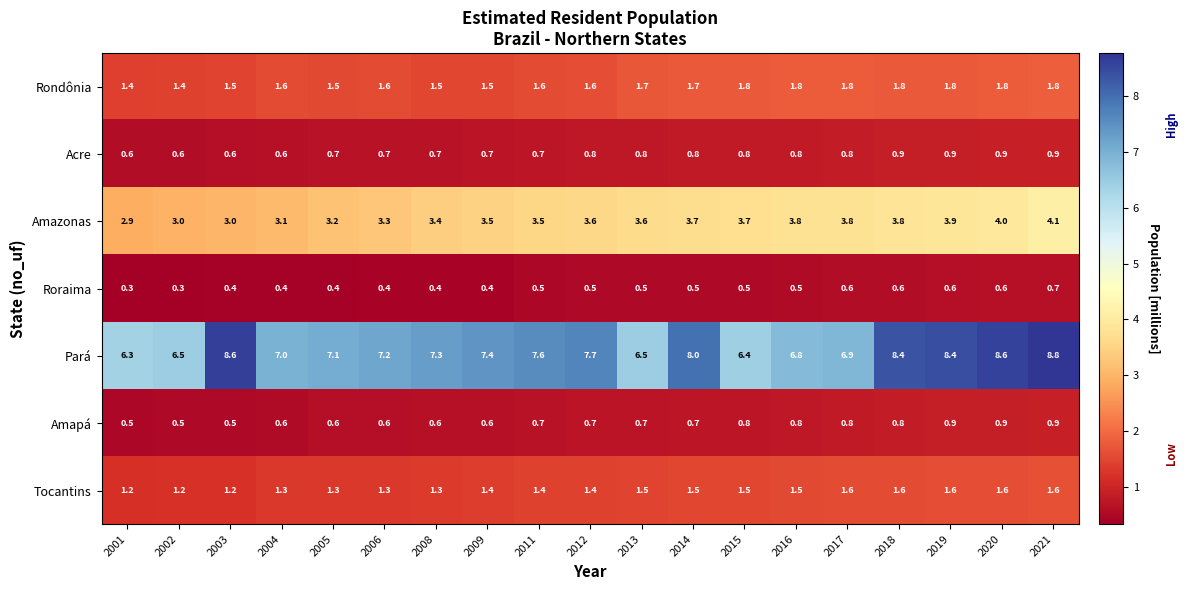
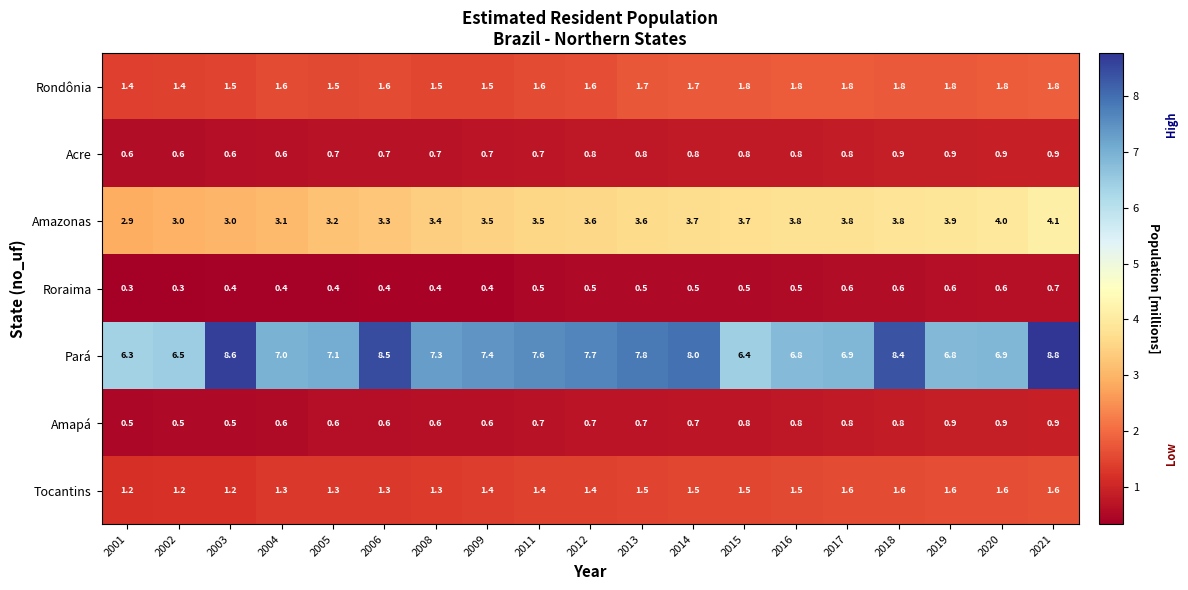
  {
    "Rondônia": {
      "2001": 1.4,
      "2002": 1.4,
      "2003": 1.5,
      "2004": 1.6,
      "2005": 1.5,
      "2006": 1.6,
      "2008": 1.5,
      "2009": 1.5,
      "2011": 1.6,
      "2012": 1.6,
      "2013": 1.7,
      "2014": 1.7,
      "2015": 1.8,
      "2016": 1.8,
      "2017": 1.8,
      "2018": 1.8,
      "2019": 1.8,
      "2020": 1.8,
      "2021": 1.8
    },
    "Acre": {
      "2001": 0.6,
      "2002": 0.6,
      "2003": 0.6,
      "2004": 0.6,
      "2005": 0.7,
      "2006": 0.7,
      "2008": 0.7,
      "2009": 0.7,
      "2011": 0.7,
      "2012": 0.8,
      "2013": 0.8,
      "2014": 0.8,
      "2015": 0.8,
      "2016": 0.8,
      "2017": 0.8,
      "2018": 0.9,
      "2019": 0.9,
      "2020": 0.9,
      "2021": 0.9
    },
    "Amazonas": {
      "2001": 2.9,
      "2002": 3.0,
      "2003": 3.0,
      "2004": 3.1,
      "2005": 3.2,
      "2006": 3.3,
      "2008": 3.4,
      "2009": 3.5,
      "2011": 3.5,
      "2012": 3.6,
      "2013": 3.6,
      "2014": 3.7,
      "2015": 3.7,
      "2016": 3.8,
      "2017": 3.8,
      "2018": 3.8,
      "2019": 3.9,
      "2020": 4.0,
      "2021": 4.1
    },
    "Roraima": {
      "2001": 0.3,
      "2002": 0.3,
      "2003": 0.4,
      "2004": 0.4,
      "2005": 0.4,
      "2006": 0.4,
      "2008": 0.4,
      "2009": 0.4,
      "2011": 0.5,
      "2012": 0.5,
      "2013": 0.5,
      "2014": 0.5,
      "2015": 0.5,
      "2016": 0.5,
      "2017": 0.6,
      "2018": 0.6,
      "2019": 0.6,
      "2020": 0.6,
      "2021": 0.7
    },
    "Pará": {
      "2001": 6.3,
      "2002": 6.5,
      "2003": 8.6,
      "2004": 7.0,
      "2005": 7.1,
-     "2006": 7.2,
+     "2006": 8.5,
      "2008": 7.3,
      "2009": 7.4,
      "2011": 7.6,
      "2012": 7.7,
-     "2013": 6.5,
+     "2013": 7.8,
      "2014": 8.0,
      "2015": 6.4,
      "2016": 6.8,
      "2017": 6.9,
      "2018": 8.4,
-     "2019": 8.4,
-     "2020": 8.6,
+     "2019": 6.8,
+     "2020": 6.9,
      "2021": 8.8
    },
    "Amapá": {
      "2001": 0.5,
      "2002": 0.5,
      "2003": 0.5,
      "2004": 0.6,
      "2005": 0.6,
      "2006": 0.6,
      "2008": 0.6,
      "2009": 0.6,
      "2011": 0.7,
      "2012": 0.7,
      "2013": 0.7,
      "2014": 0.7,
      "2015": 0.8,
      "2016": 0.8,
      "2017": 0.8,
      "2018": 0.8,
      "2019": 0.9,
      "2020": 0.9,
      "2021": 0.9
    },
    "Tocantins": {
      "2001": 1.2,
      "2002": 1.2,
      "2003": 1.2,
      "2004": 1.3,
      "2005": 1.3,
      "2006": 1.3,
      "2008": 1.3,
      "2009": 1.4,
      "2011": 1.4,
      "2012": 1.4,
      "2013": 1.5,
      "2014": 1.5,
      "2015": 1.5,
      "2016": 1.5,
      "2017": 1.6,
      "2018": 1.6,
      "2019": 1.6,
      "2020": 1.6,
      "2021": 1.6
    }
  }
